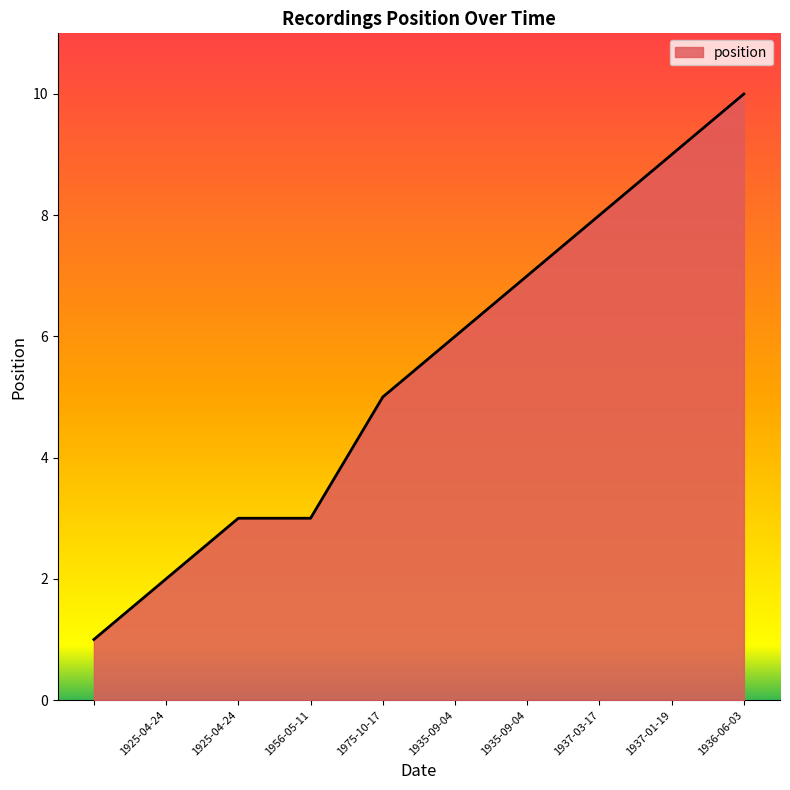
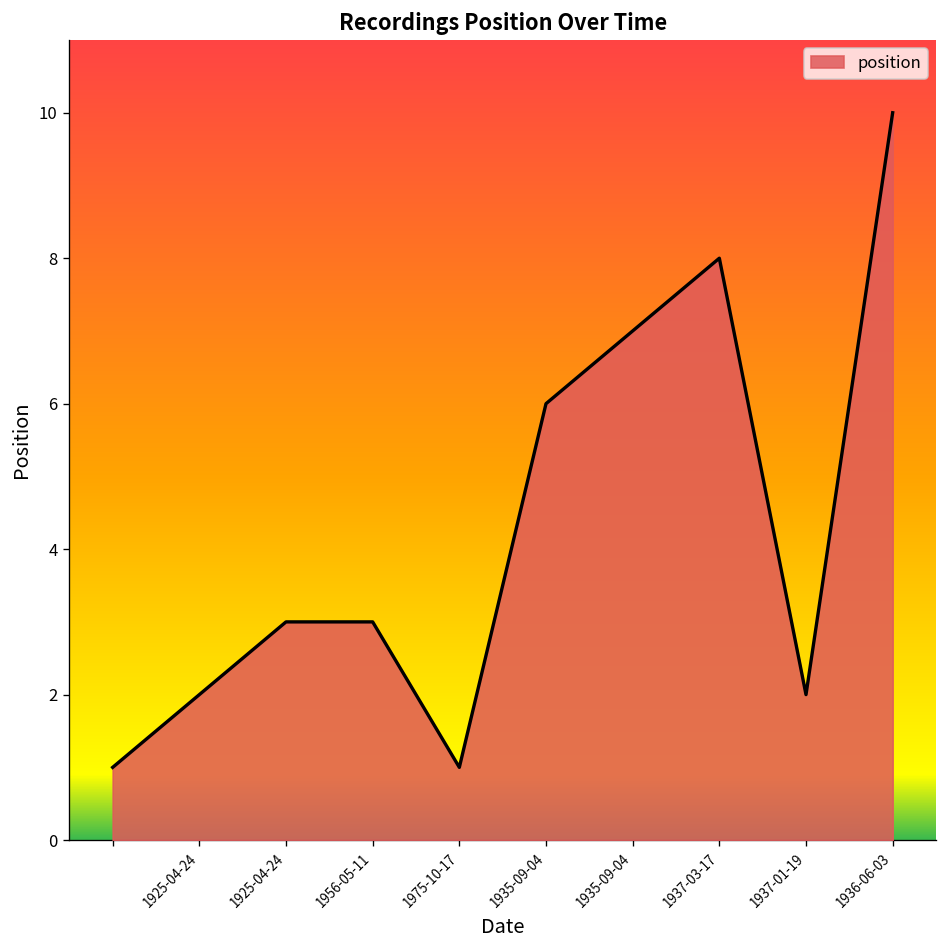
  {
    "1956-05-11": 3,
-   "1975-10-17": 5,
+   "1975-10-17": 1,
    "1937-03-17": 8,
-   "1937-01-19": 9,
+   "1937-01-19": 2,
    "1936-06-03": 10
  }
